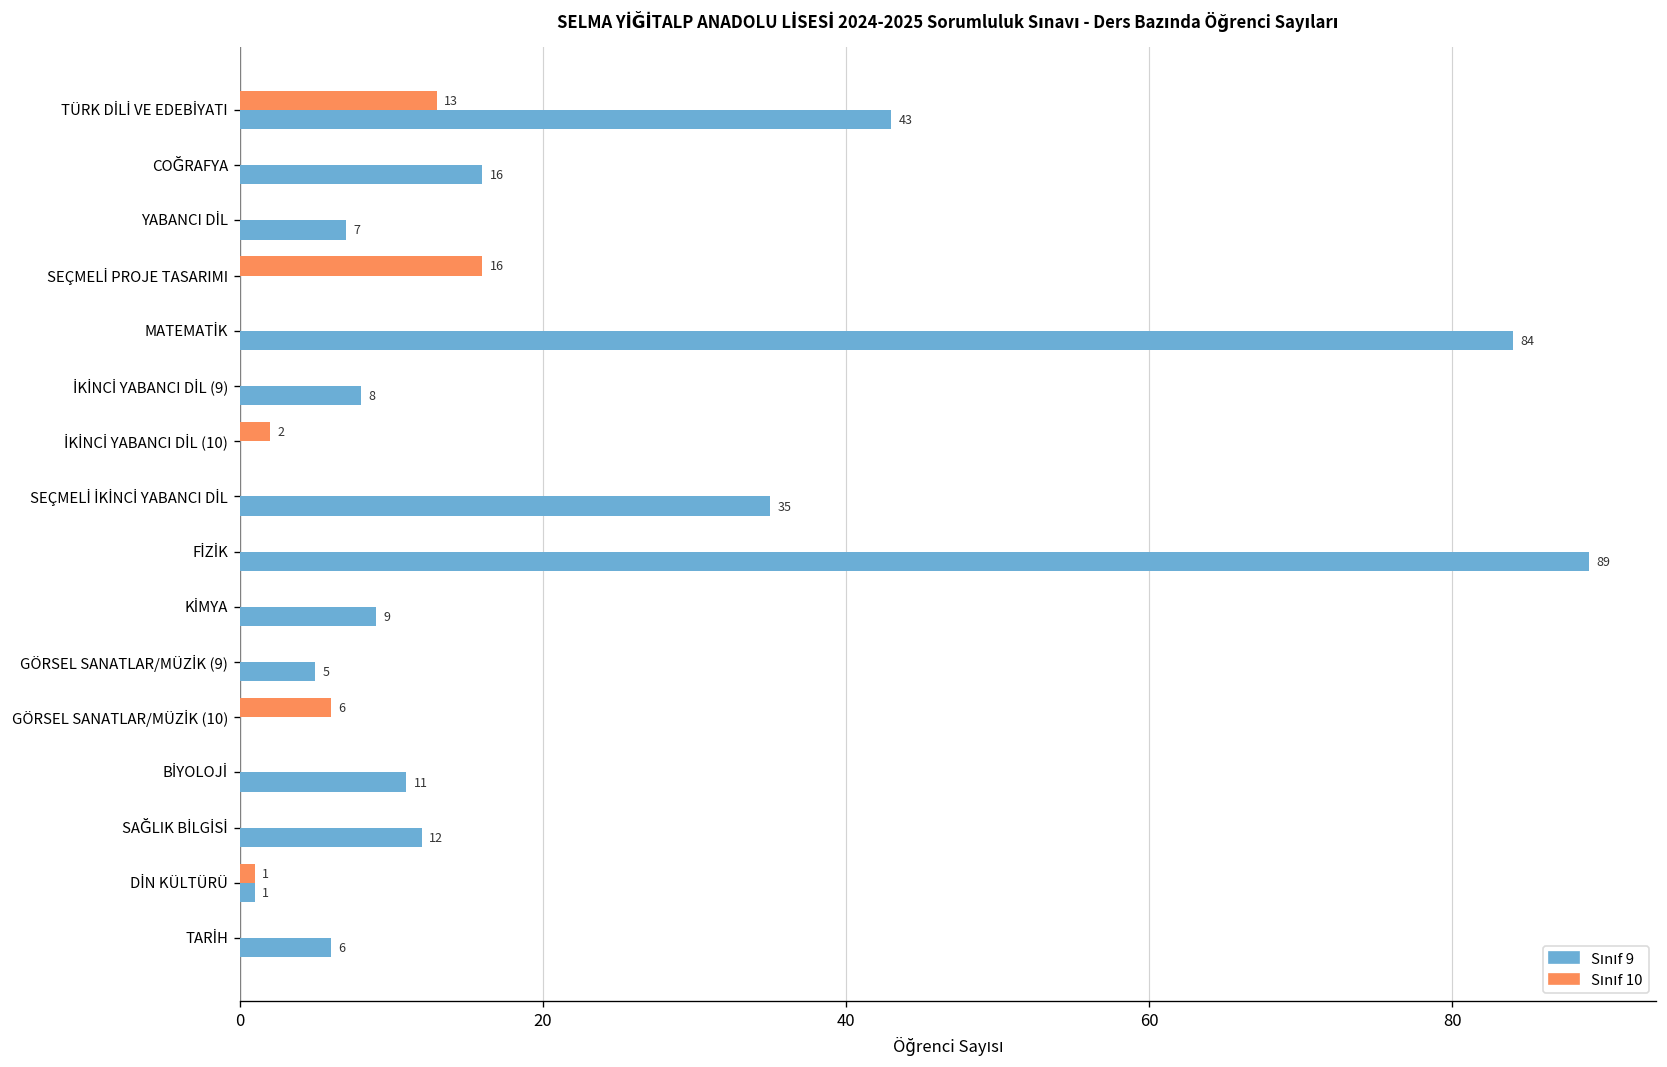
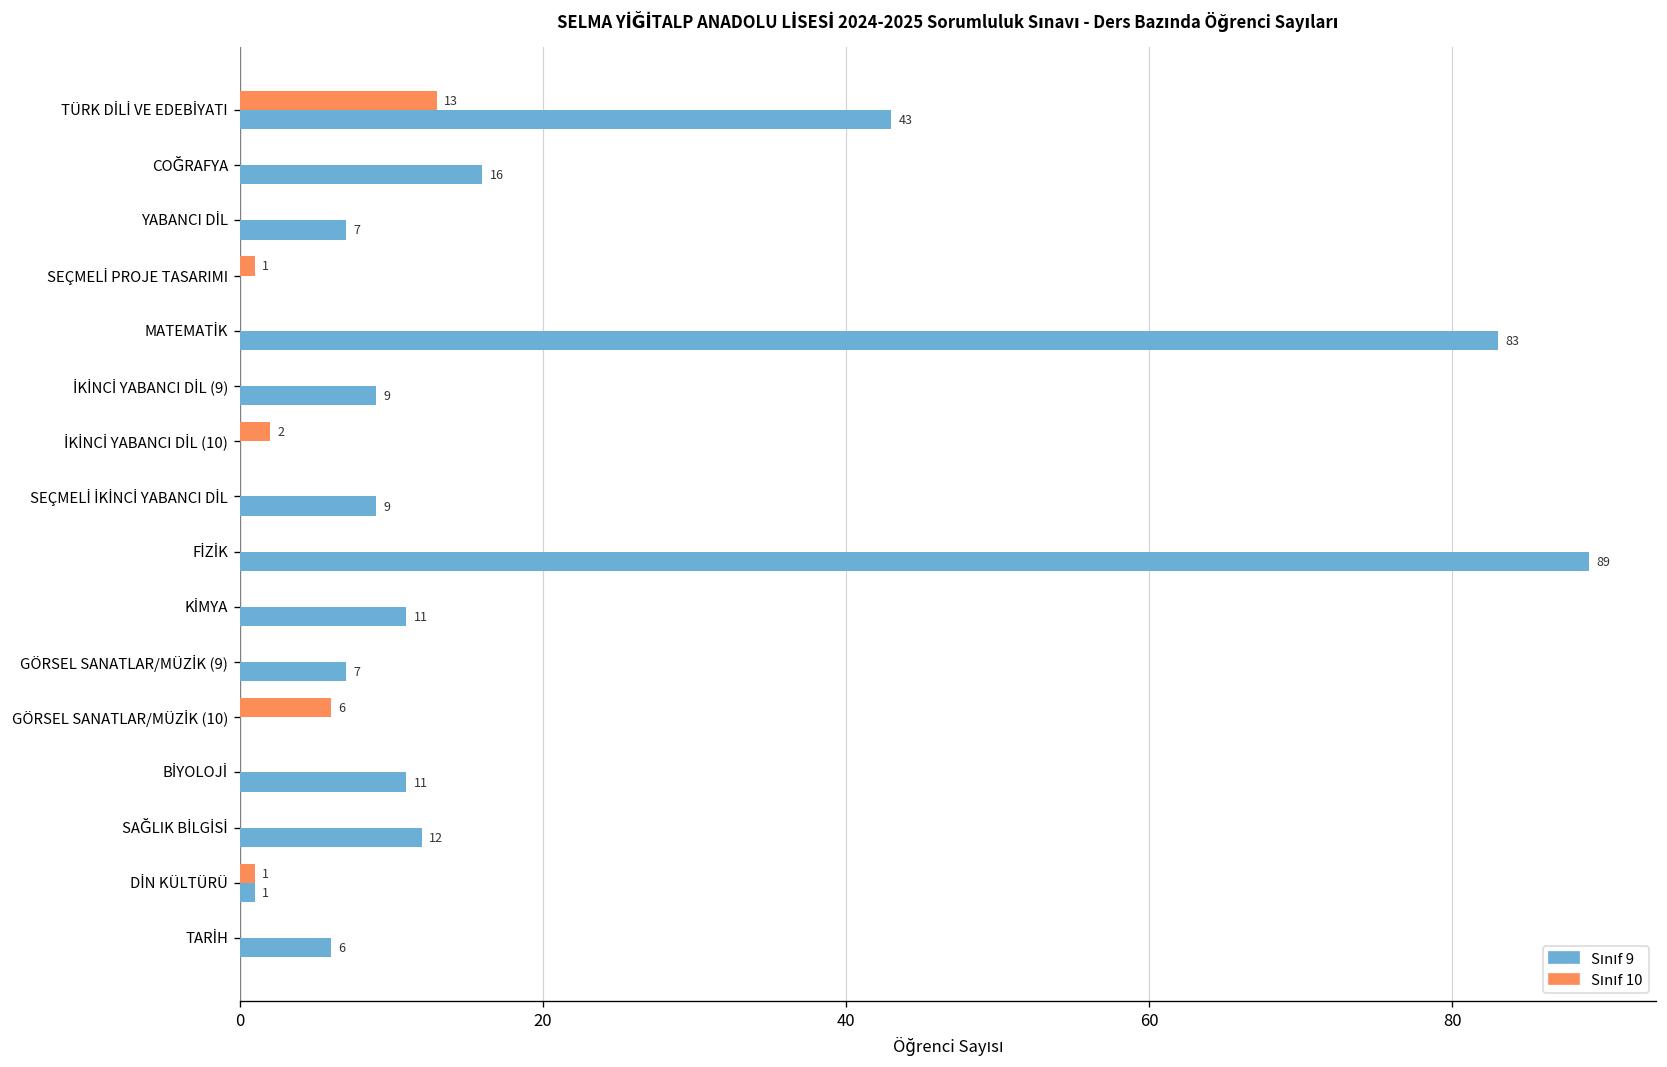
  {
    "Sınıf 9": {
      "TÜRK DİLİ VE EDEBİYATI": 43,
      "COĞRAFYA": 16,
      "YABANCI DİL": 7,
-     "MATEMATİK": 84,
-     "İKİNCİ YABANCI DİL (9)": 8,
-     "SEÇMELİ İKİNCİ YABANCI DİL": 35,
+     "MATEMATİK": 83,
+     "İKİNCİ YABANCI DİL (9)": 9,
+     "SEÇMELİ İKİNCİ YABANCI DİL": 9,
      "FİZİK": 89,
-     "KİMYA": 9,
-     "GÖRSEL SANATLAR/MÜZİK (9)": 5,
+     "KİMYA": 11,
+     "GÖRSEL SANATLAR/MÜZİK (9)": 7,
      "BİYOLOJİ": 11,
      "SAĞLIK BİLGİSİ": 12,
      "DİN KÜLTÜRÜ": 1,
      "TARİH": 6
    },
    "Sınıf 10": {
      "TÜRK DİLİ VE EDEBİYATI": 13,
-     "SEÇMELİ PROJE TASARIMI": 16,
+     "SEÇMELİ PROJE TASARIMI": 1,
      "İKİNCİ YABANCI DİL (10)": 2,
      "GÖRSEL SANATLAR/MÜZİK (10)": 6,
      "DİN KÜLTÜRÜ": 1
    }
  }
